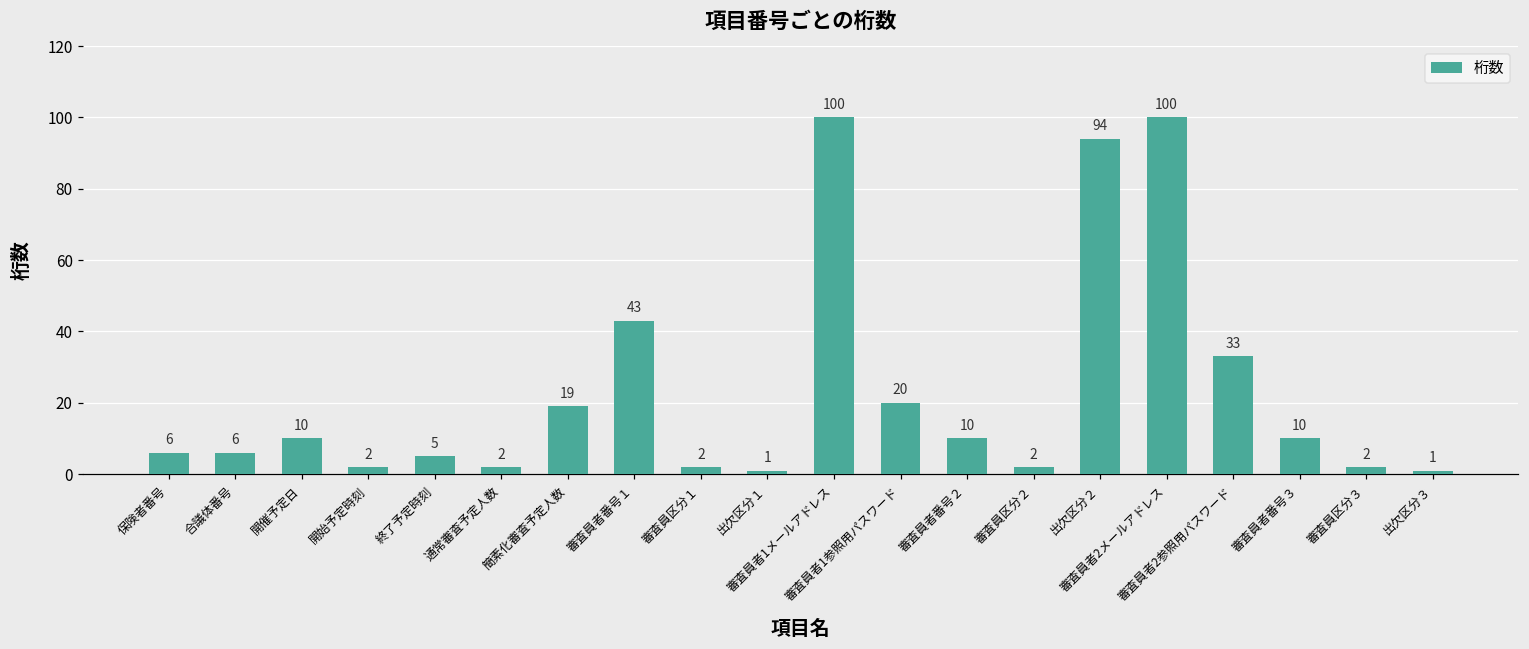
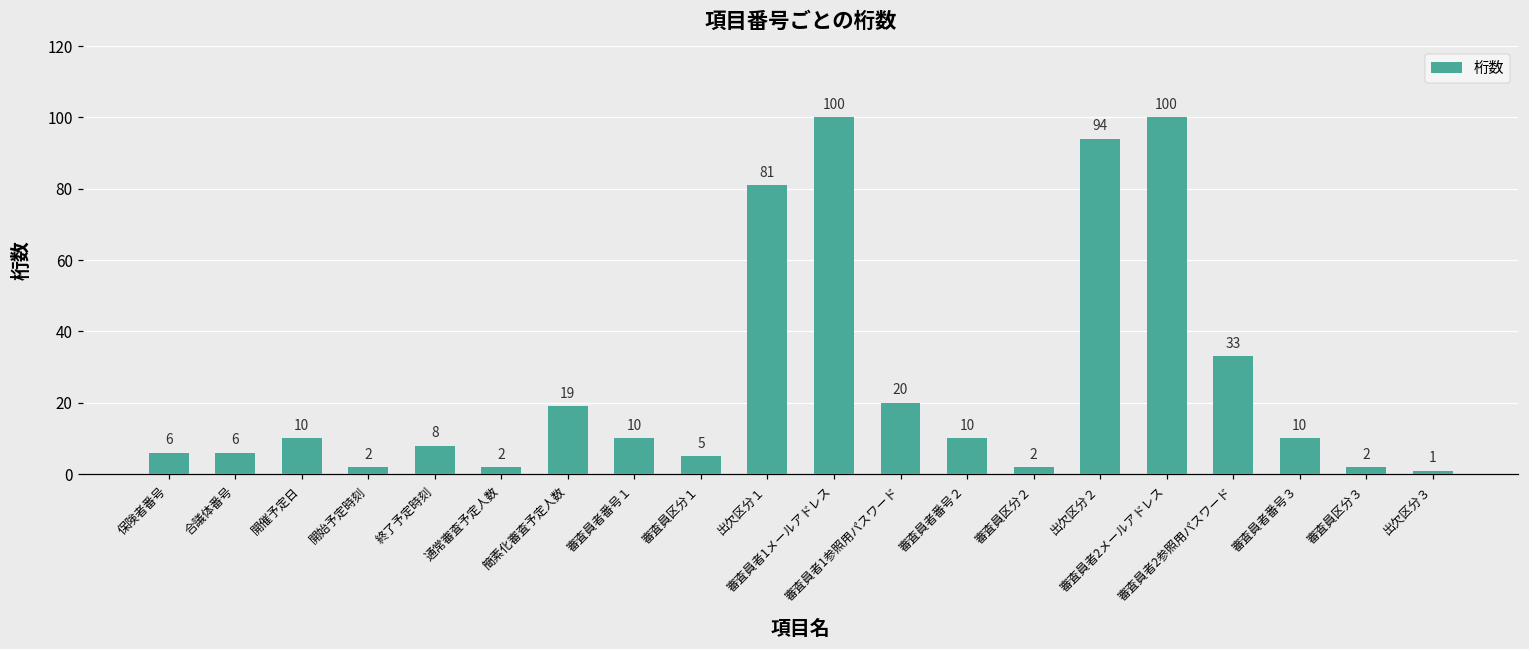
  {
    "保険者番号": 6,
    "合議体番号": 6,
    "開催予定日": 10,
    "開始予定時刻": 2,
-   "終了予定時刻": 5,
+   "終了予定時刻": 8,
    "通常審査予定人数": 2,
    "簡素化審査予定人数": 19,
-   "審査員者番号１": 43,
-   "審査員区分１": 2,
-   "出欠区分１": 1,
+   "審査員者番号１": 10,
+   "審査員区分１": 5,
+   "出欠区分１": 81,
    "審査員者1メールアドレス": 100,
    "審査員者1参照用パスワード": 20,
    "審査員者番号２": 10,
    "審査員区分２": 2,
    "出欠区分２": 94,
    "審査員者2メールアドレス": 100,
    "審査員者2参照用パスワード": 33,
    "審査員者番号３": 10,
    "審査員区分３": 2,
    "出欠区分３": 1
  }
